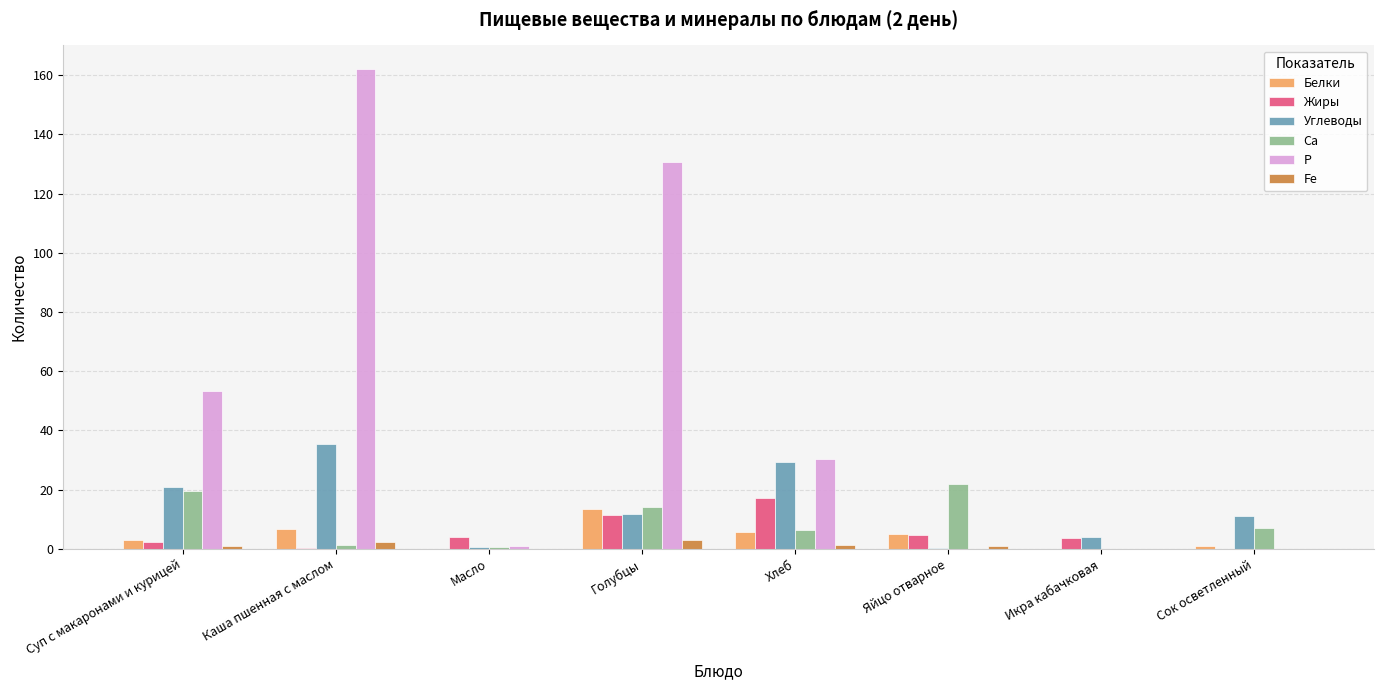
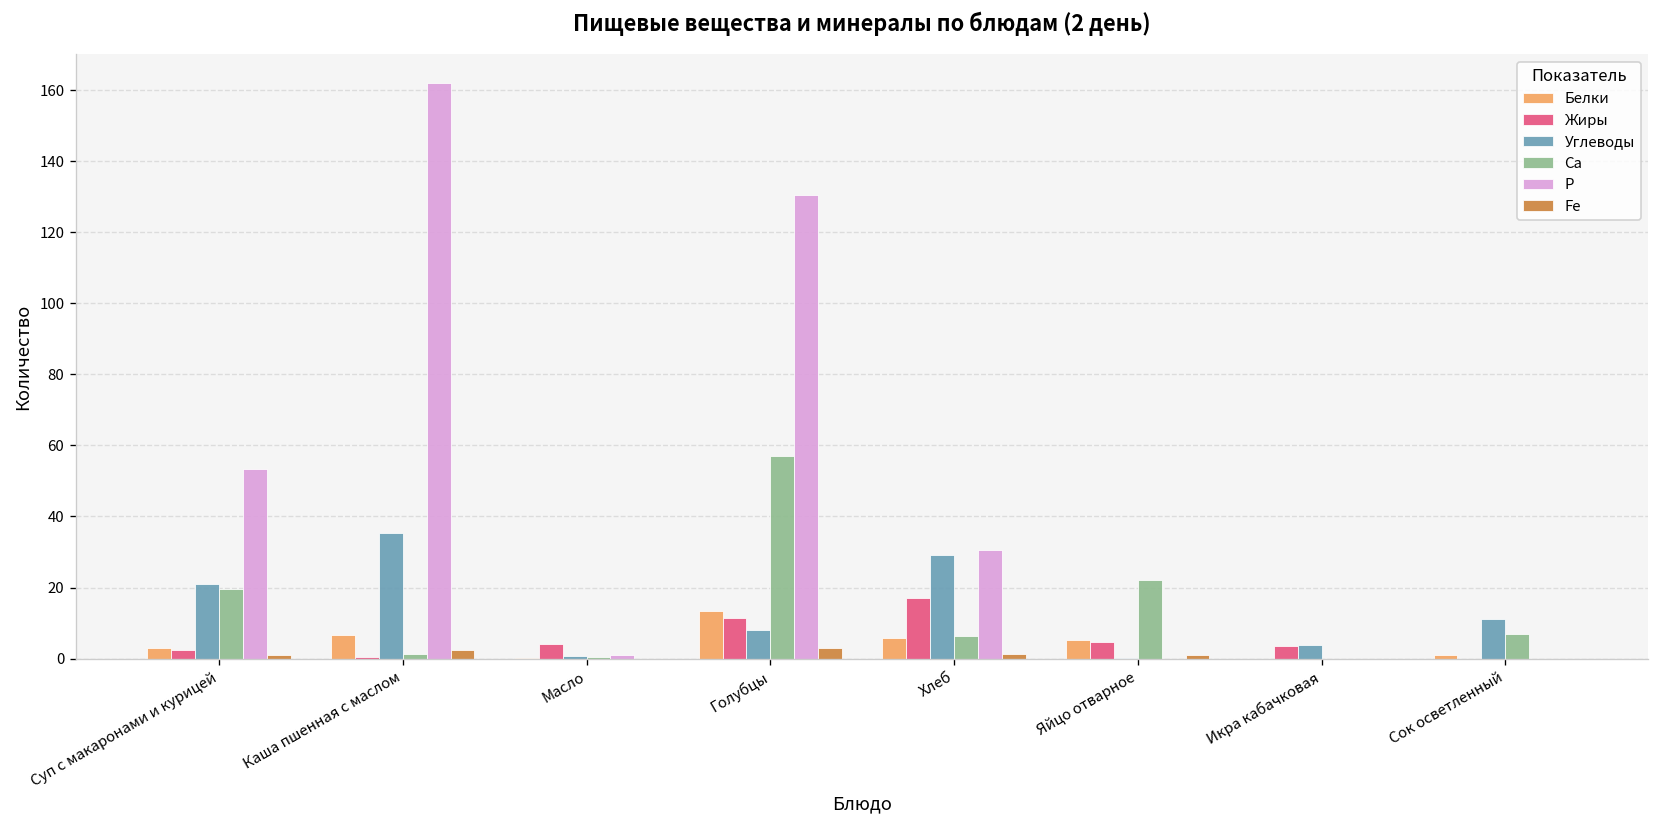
  {
    "Жиры": {
      "Суп с макаронами и курицей": 2,
      "Масло": 4,
      "Голубцы": 11,
      "Хлеб": 17,
      "Яйцо отварное": 5,
      "Икра кабачковая": 4,
      "Сок осветленный": 0
    },
    "Углеводы": {
      "Суп с макаронами и курицей": 21,
      "Каша пшенная с маслом": 35,
-     "Голубцы": 12,
+     "Голубцы": 8,
      "Хлеб": 29,
      "Икра кабачковая": 4,
      "Сок осветленный": 11
    },
    "Са": {
      "Суп с макаронами и курицей": 20,
      "Каша пшенная с маслом": 1,
-     "Голубцы": 14,
+     "Голубцы": 57,
      "Хлеб": 6,
      "Яйцо отварное": 22,
      "Икра кабачковая": 0,
      "Сок осветленный": 7
    },
    "Р": {
      "Суп с макаронами и курицей": 53,
      "Каша пшенная с маслом": 162,
      "Масло": 1,
      "Голубцы": 131,
      "Хлеб": 31,
      "Яйцо отварное": 0,
      "Икра кабачковая": 0,
      "Сок осветленный": 0
    }
  }
